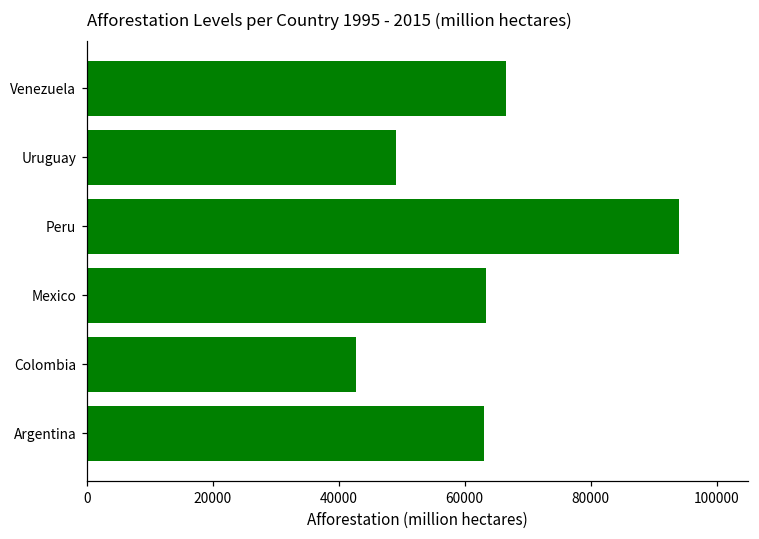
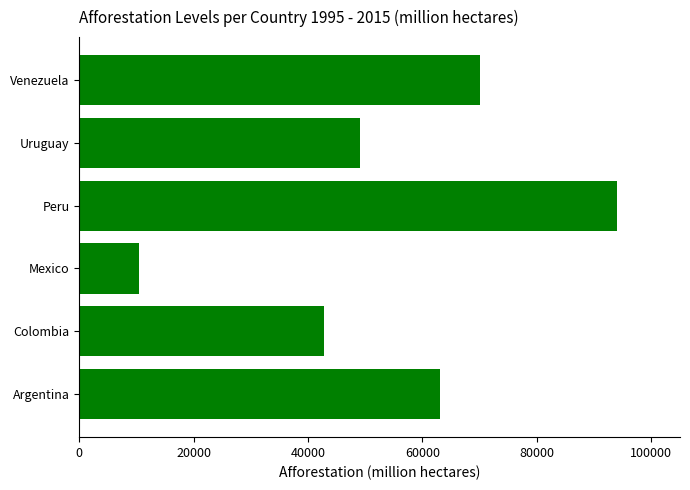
  {
-   "Venezuela": 67000,
+   "Venezuela": 70000,
    "Uruguay": 49000,
    "Peru": 94000,
-   "Mexico": 63000,
+   "Mexico": 11000,
    "Colombia": 43000,
    "Argentina": 63000
  }
